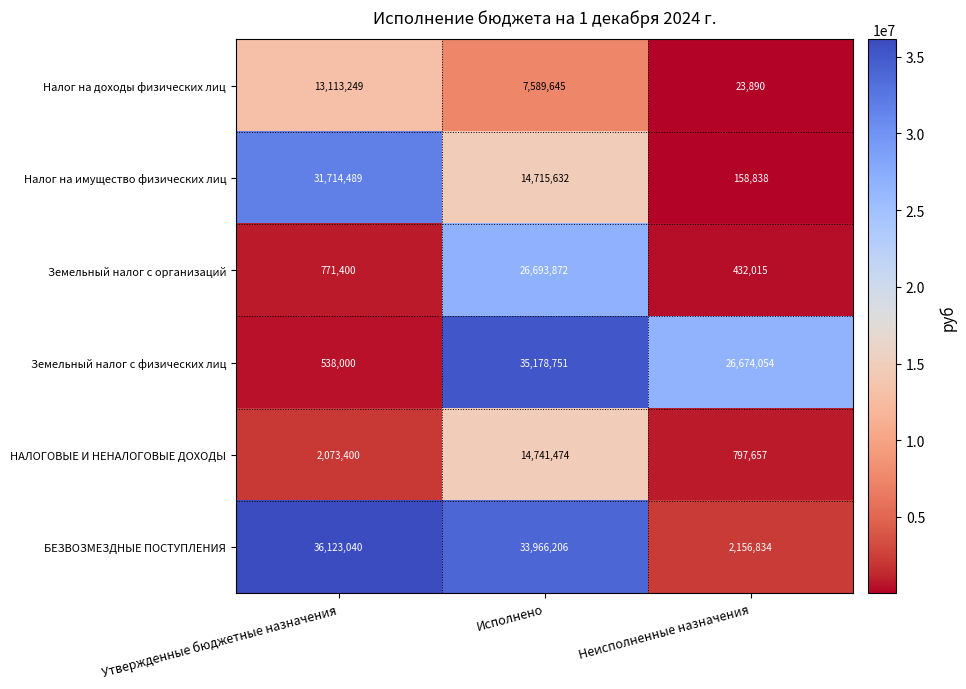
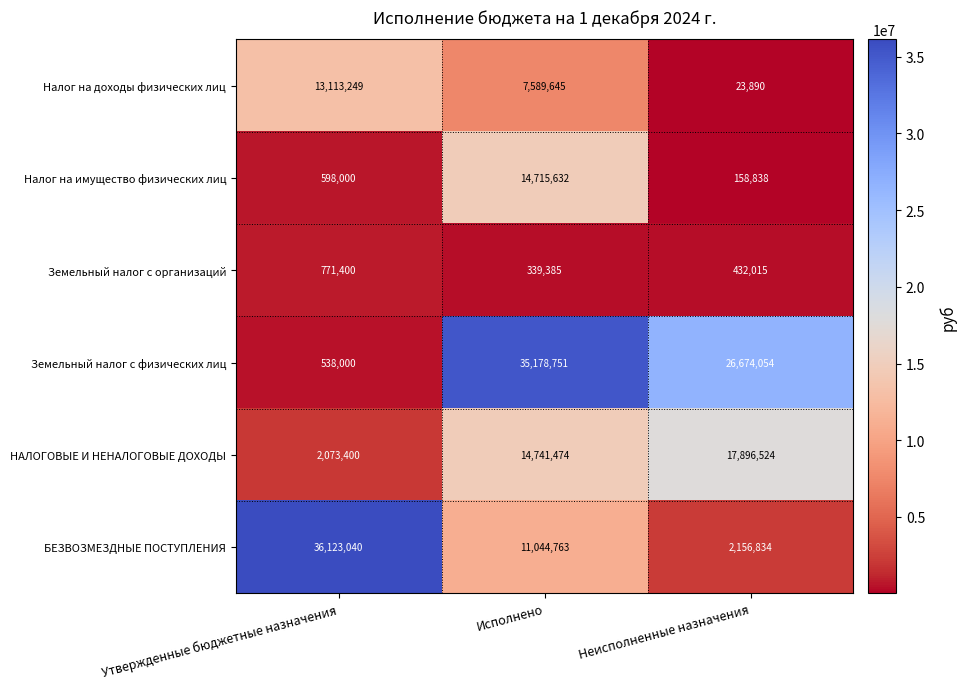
  {
    "Налог на доходы физических лиц": {
      "Утвержденные бюджетные назначения": "13,113,249",
      "Исполнено": "7,589,645",
      "Неисполненные назначения": "23,890"
    },
    "Налог на имущество физических лиц": {
-     "Утвержденные бюджетные назначения": "31,714,489",
+     "Утвержденные бюджетные назначения": "598,000",
      "Исполнено": "14,715,632",
      "Неисполненные назначения": "158,838"
    },
    "Земельный налог с организаций": {
      "Утвержденные бюджетные назначения": "771,400",
-     "Исполнено": "26,693,872",
+     "Исполнено": "339,385",
      "Неисполненные назначения": "432,015"
    },
    "Земельный налог с физических лиц": {
      "Утвержденные бюджетные назначения": "538,000",
      "Исполнено": "35,178,751",
      "Неисполненные назначения": "26,674,054"
    },
    "НАЛОГОВЫЕ И НЕНАЛОГОВЫЕ ДОХОДЫ": {
      "Утвержденные бюджетные назначения": "2,073,400",
      "Исполнено": "14,741,474",
-     "Неисполненные назначения": "797,657"
+     "Неисполненные назначения": "17,896,524"
    },
    "БЕЗВОЗМЕЗДНЫЕ ПОСТУПЛЕНИЯ": {
      "Утвержденные бюджетные назначения": "36,123,040",
-     "Исполнено": "33,966,206",
+     "Исполнено": "11,044,763",
      "Неисполненные назначения": "2,156,834"
    }
  }
